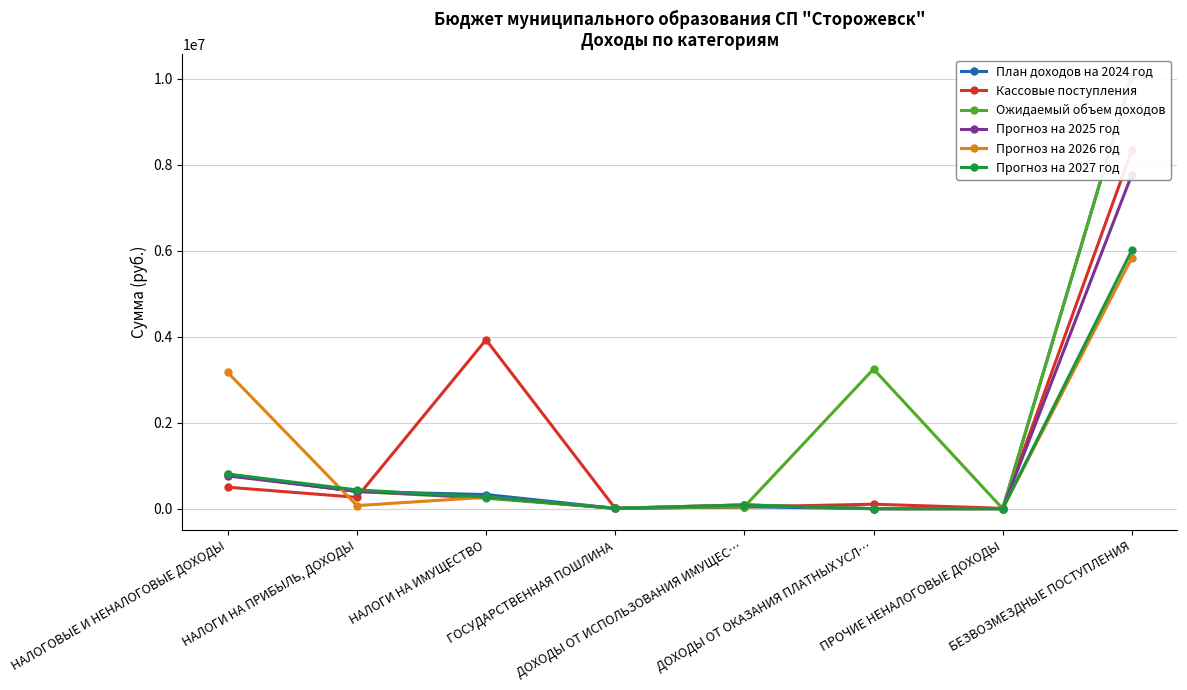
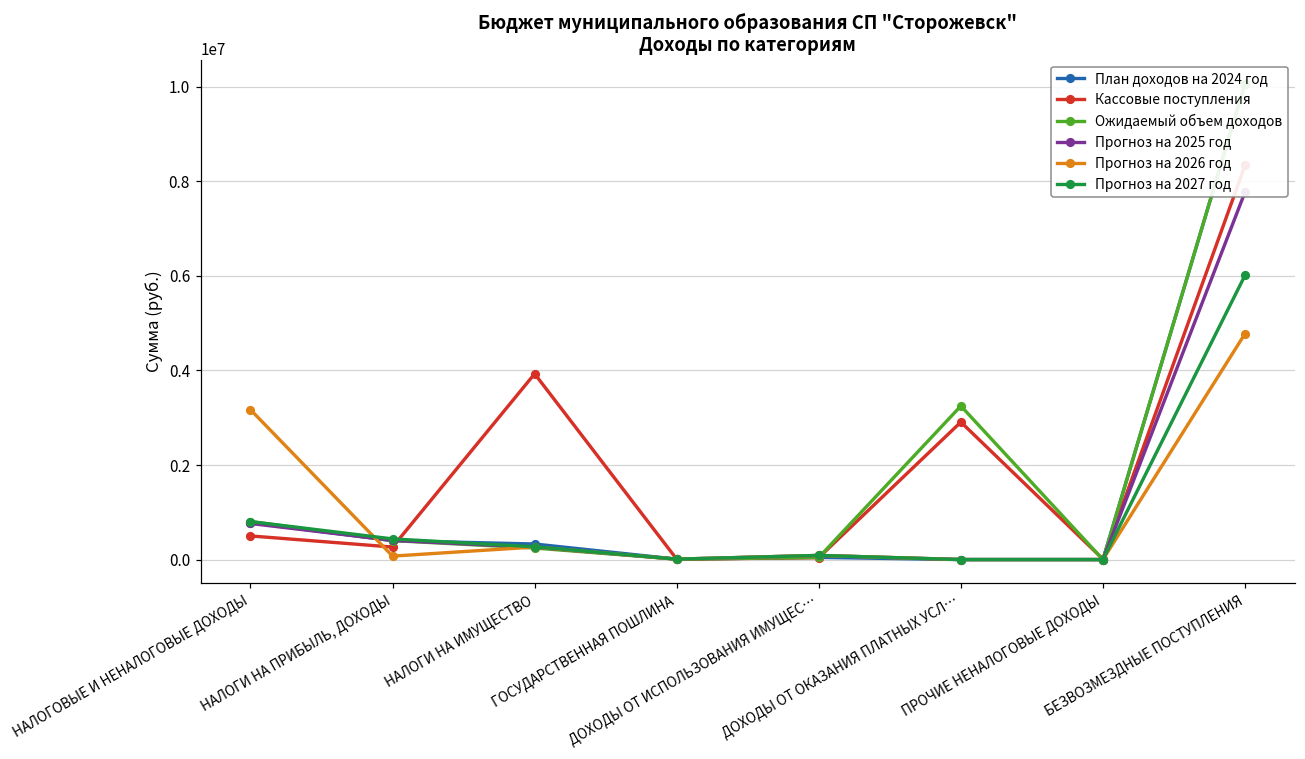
  {
    "Кассовые поступления": {
      "НАЛОГОВЫЕ И НЕНАЛОГОВЫЕ ДОХОДЫ": 500000,
      "НАЛОГИ НА ПРИБЫЛЬ, ДОХОДЫ": 300000,
      "НАЛОГИ НА ИМУЩЕСТВО": 3900000,
-     "ДОХОДЫ ОТ ОКАЗАНИЯ ПЛАТНЫХ УСЛ…": 100000
+     "ДОХОДЫ ОТ ОКАЗАНИЯ ПЛАТНЫХ УСЛ…": 2900000
    },
    "Ожидаемый объем доходов": {
      "ДОХОДЫ ОТ ОКАЗАНИЯ ПЛАТНЫХ УСЛ…": 3200000
    },
    "Прогноз на 2026 год": {
      "НАЛОГОВЫЕ И НЕНАЛОГОВЫЕ ДОХОДЫ": 3200000,
      "НАЛОГИ НА ПРИБЫЛЬ, ДОХОДЫ": 100000,
-     "БЕЗВОЗМЕЗДНЫЕ ПОСТУПЛЕНИЯ": 5800000
+     "БЕЗВОЗМЕЗДНЫЕ ПОСТУПЛЕНИЯ": 4800000
    },
    "Прогноз на 2027 год": {
      "БЕЗВОЗМЕЗДНЫЕ ПОСТУПЛЕНИЯ": 6000000
    }
  }
